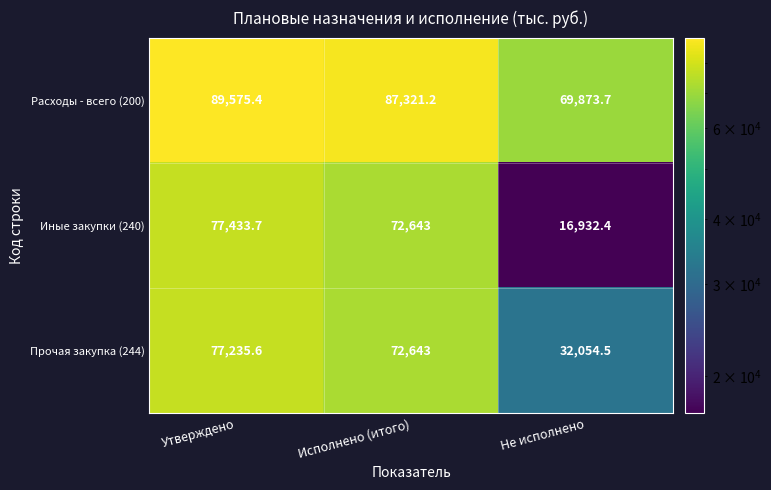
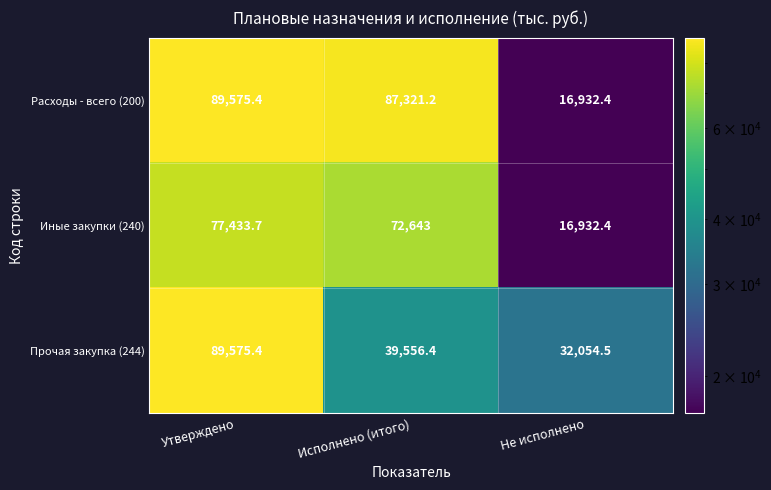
  {
    "Расходы - всего (200)": {
      "Утверждено": "89,575.4",
      "Исполнено (итого)": "87,321.2",
-     "Не исполнено": "69,873.7"
+     "Не исполнено": "16,932.4"
    },
    "Иные закупки (240)": {
      "Утверждено": "77,433.7",
      "Исполнено (итого)": "72,643",
      "Не исполнено": "16,932.4"
    },
    "Прочая закупка (244)": {
-     "Утверждено": "77,235.6",
-     "Исполнено (итого)": "72,643",
+     "Утверждено": "89,575.4",
+     "Исполнено (итого)": "39,556.4",
      "Не исполнено": "32,054.5"
    }
  }
